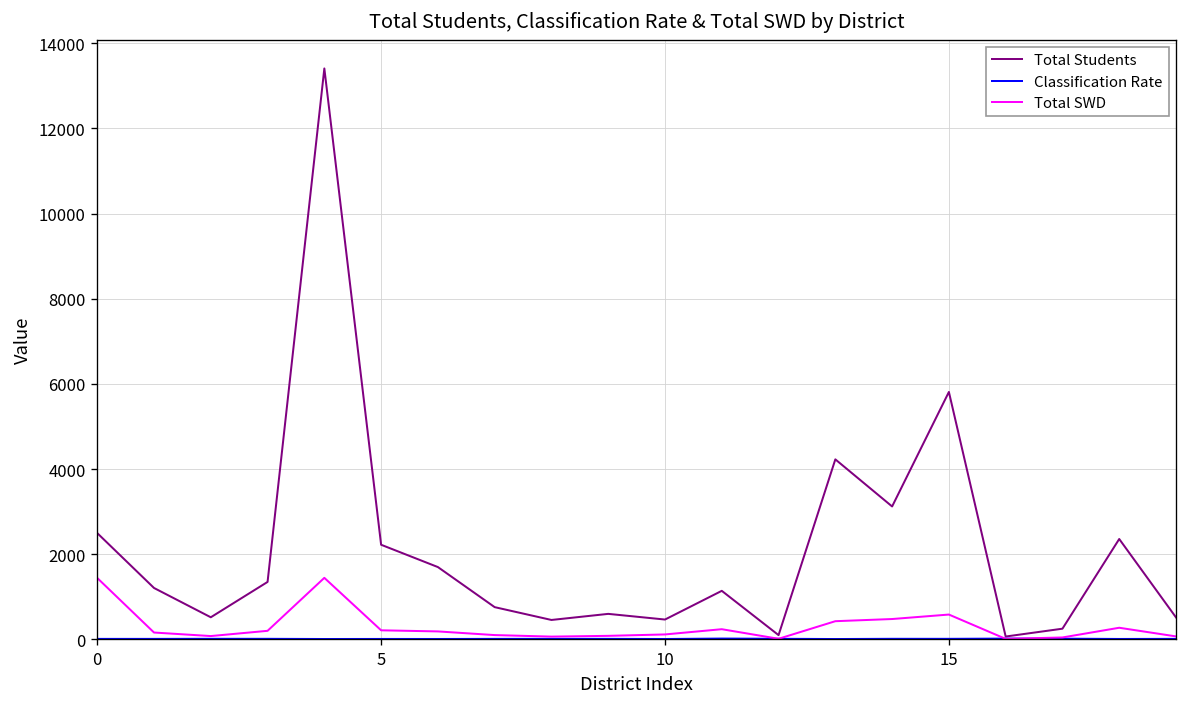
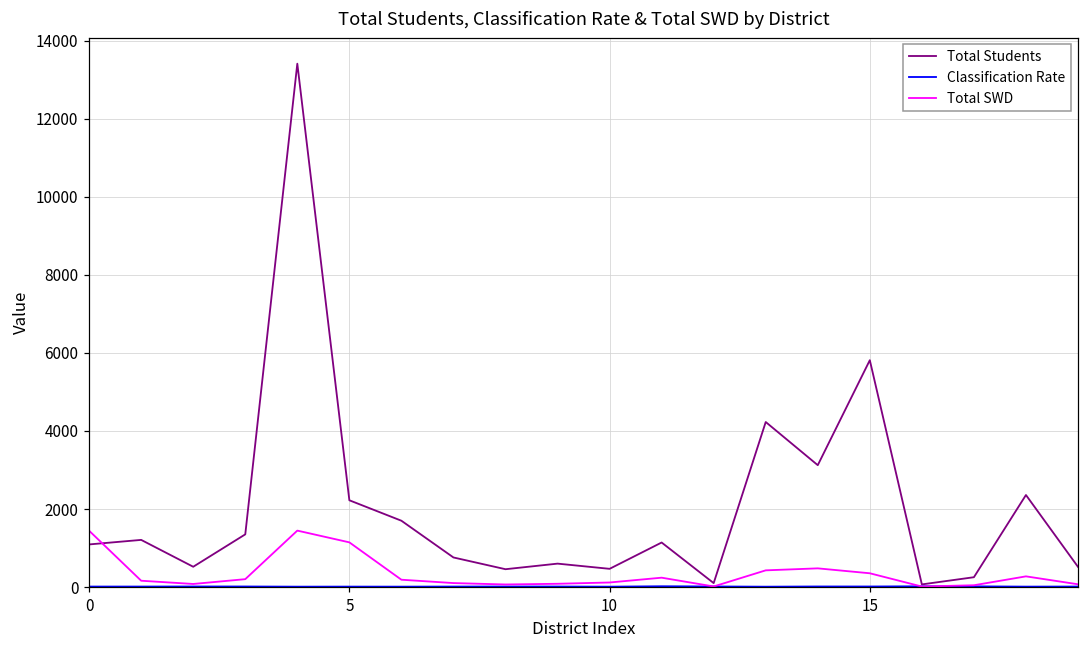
  {
    "Total Students": {
-     "0": 2500,
+     "0": 1100,
      "5": 2200,
      "10": 500,
      "15": 5800
    },
    "Classification Rate": {
      "0": 0,
      "5": 0,
      "10": 0,
      "15": 0
    },
    "Total SWD": {
      "0": 1400,
-     "5": 200,
+     "5": 1100,
      "10": 100,
-     "15": 600
+     "15": 400
    }
  }
